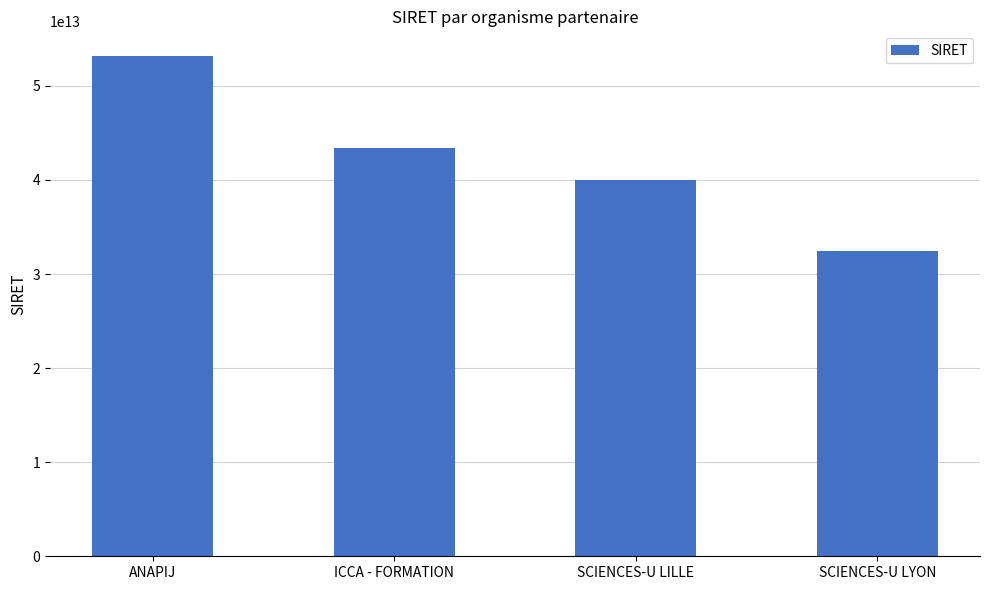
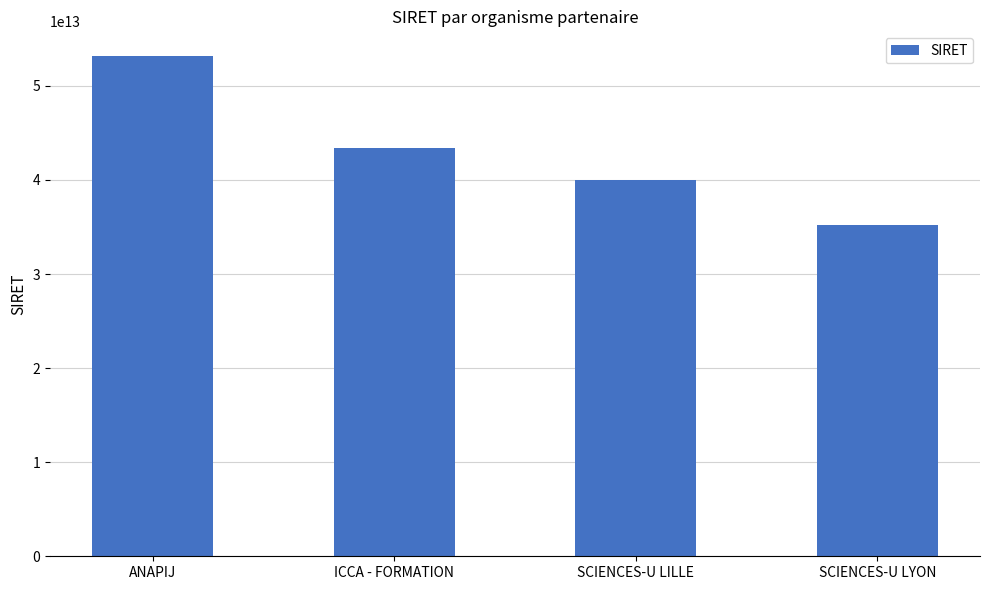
  {
    "ANAPIJ": 53000000000000,
    "ICCA - FORMATION": 43000000000000,
    "SCIENCES-U LILLE": 40000000000000,
-   "SCIENCES-U LYON": 32000000000000
+   "SCIENCES-U LYON": 35000000000000
  }
